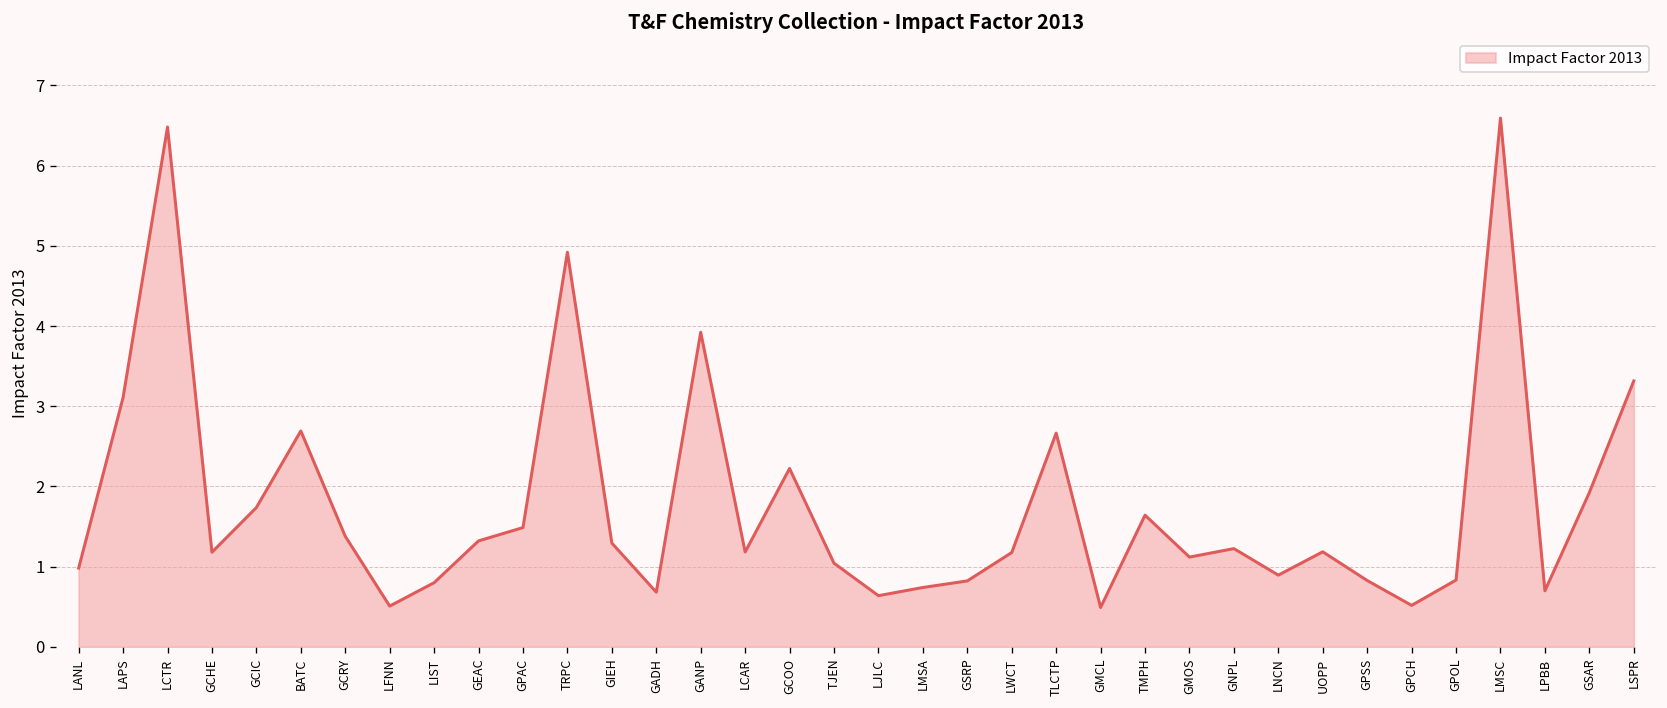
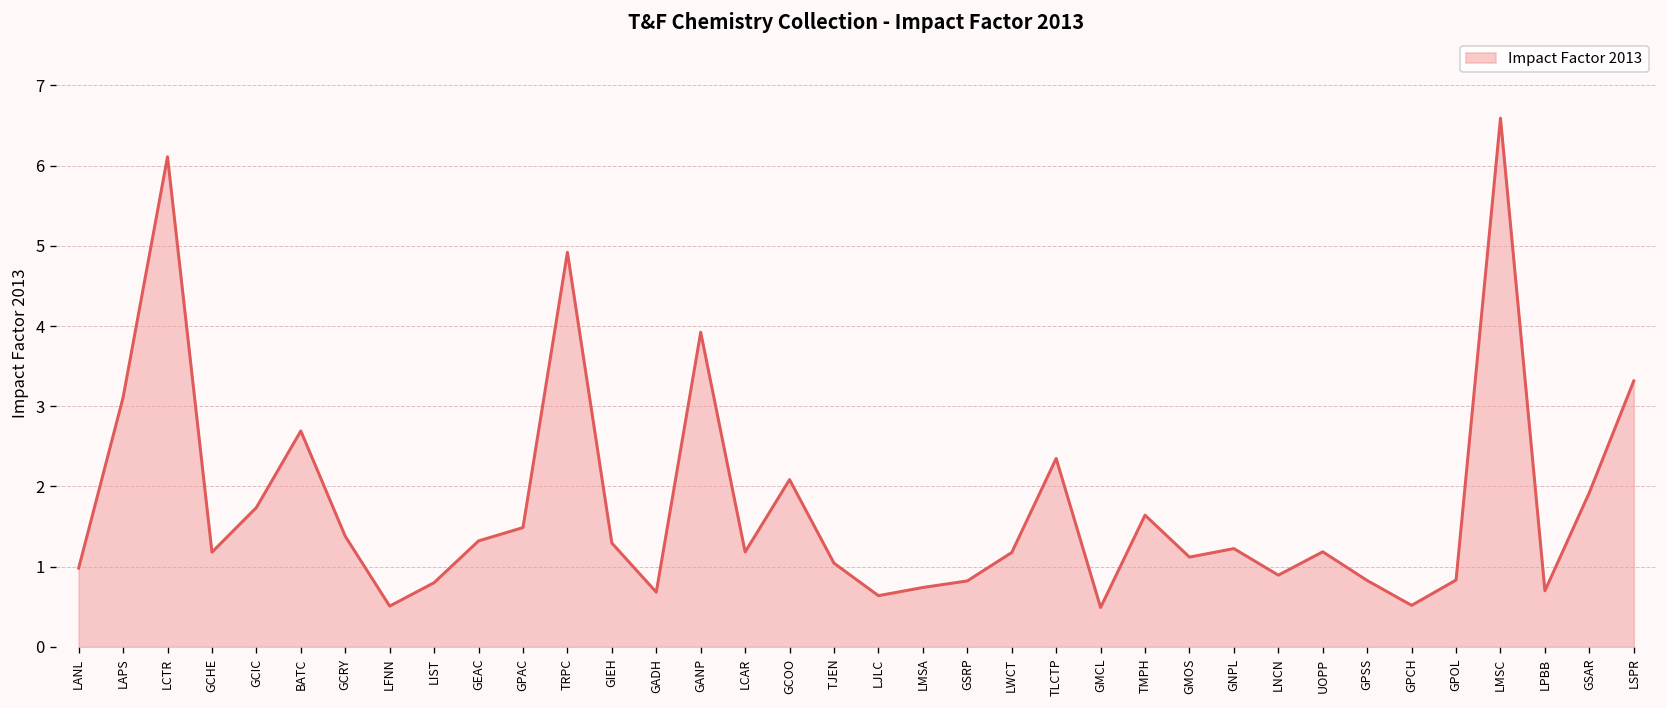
  {
    "LANL": 1.0,
    "LAPS": 3.1,
-   "LCTR": 6.5,
+   "LCTR": 6.1,
    "GCHE": 1.2,
    "GCIC": 1.7,
    "BATC": 2.7,
    "GCRY": 1.4,
    "LFNN": 0.5,
    "LIST": 0.8,
    "GEAC": 1.3,
    "GPAC": 1.5,
    "TRPC": 4.9,
    "GIEH": 1.3,
    "GADH": 0.7,
    "GANP": 3.9,
    "LCAR": 1.2,
-   "GCOO": 2.2,
+   "GCOO": 2.1,
    "TJEN": 1.0,
    "LJLC": 0.6,
    "LMSA": 0.7,
    "GSRP": 0.8,
    "LWCT": 1.2,
-   "TLCTP": 2.7,
+   "TLCTP": 2.3,
    "GMCL": 0.5,
    "TMPH": 1.6,
    "GMOS": 1.1,
    "GNPL": 1.2,
    "LNCN": 0.9,
    "UOPP": 1.2,
    "GPSS": 0.8,
    "GPCH": 0.5,
    "GPOL": 0.8,
    "LMSC": 6.6,
    "LPBB": 0.7,
    "GSAR": 1.9,
    "LSPR": 3.3
  }
